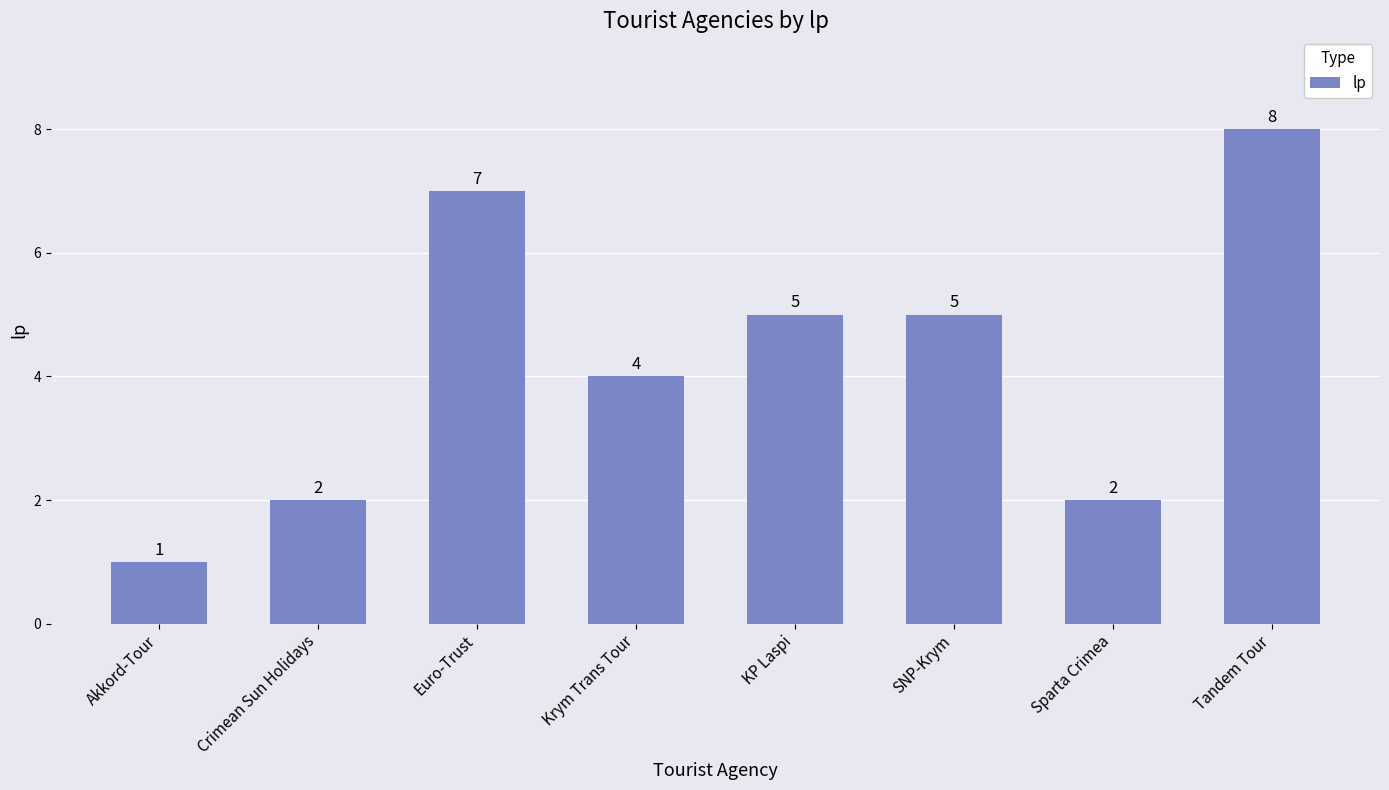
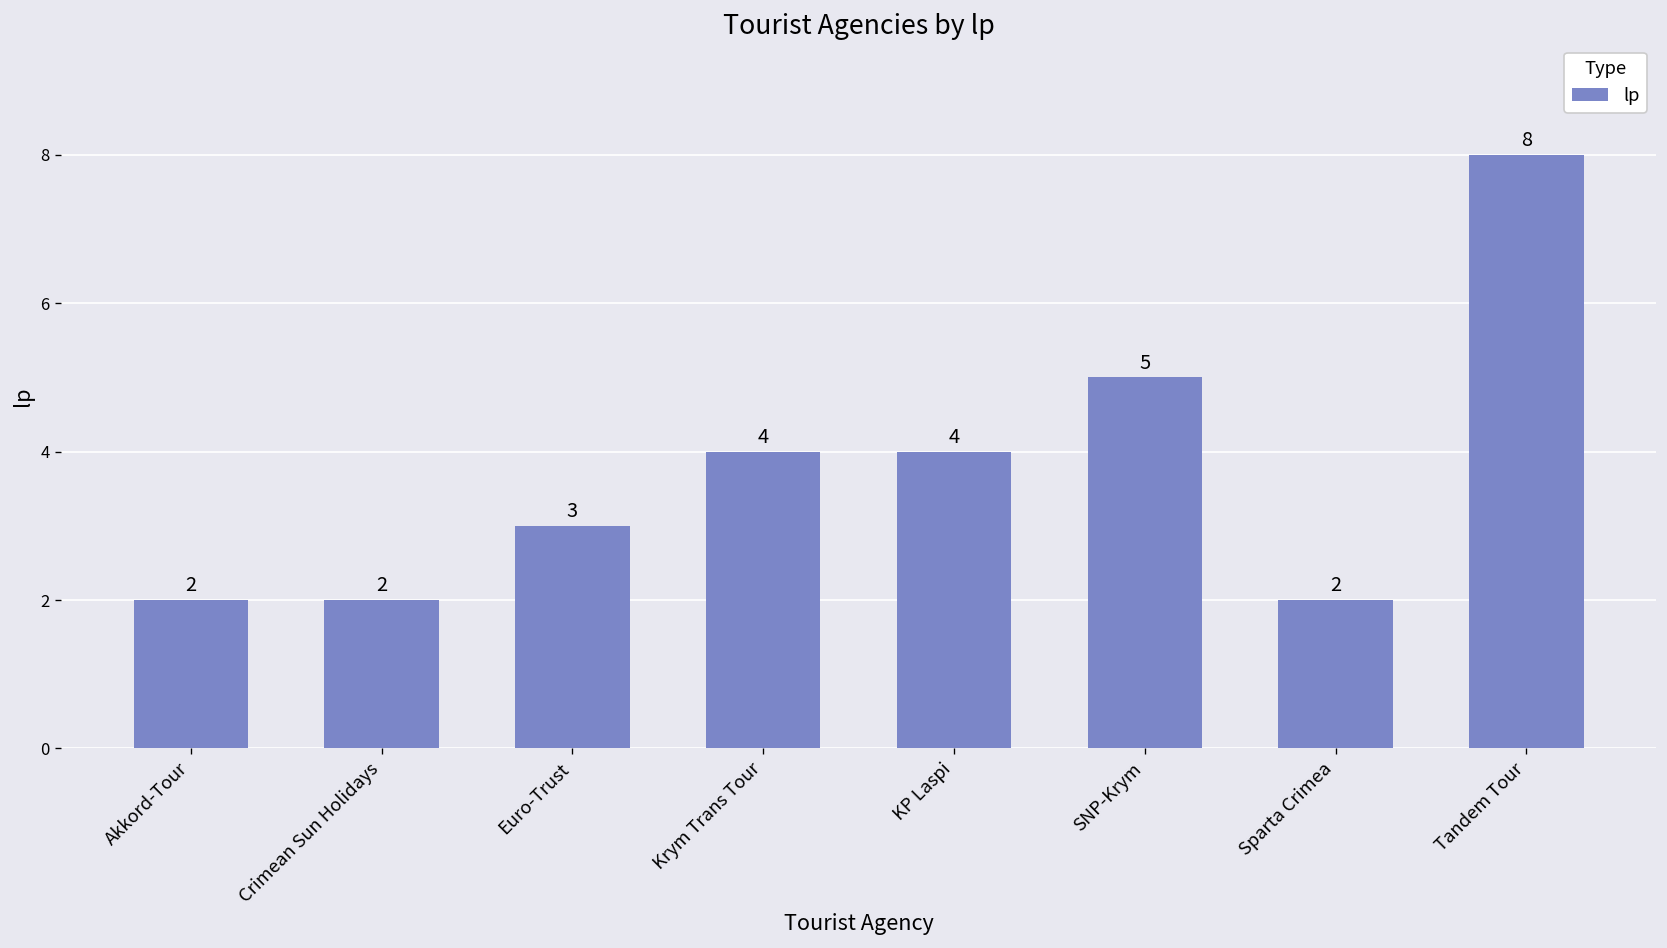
  {
-   "Akkord-Tour": 1,
+   "Akkord-Tour": 2,
    "Crimean Sun Holidays": 2,
-   "Euro-Trust": 7,
+   "Euro-Trust": 3,
    "Krym Trans Tour": 4,
-   "KP Laspi": 5,
+   "KP Laspi": 4,
    "SNP-Krym": 5,
    "Sparta Crimea": 2,
    "Tandem Tour": 8
  }
